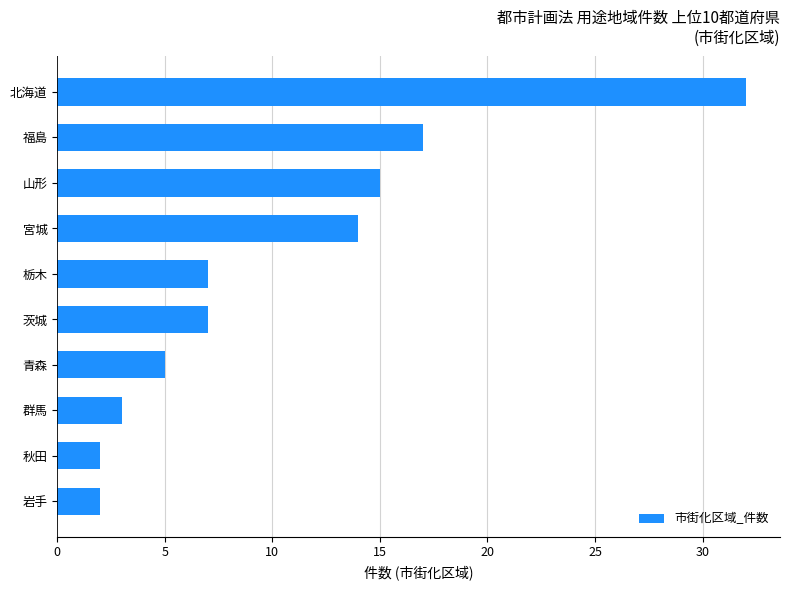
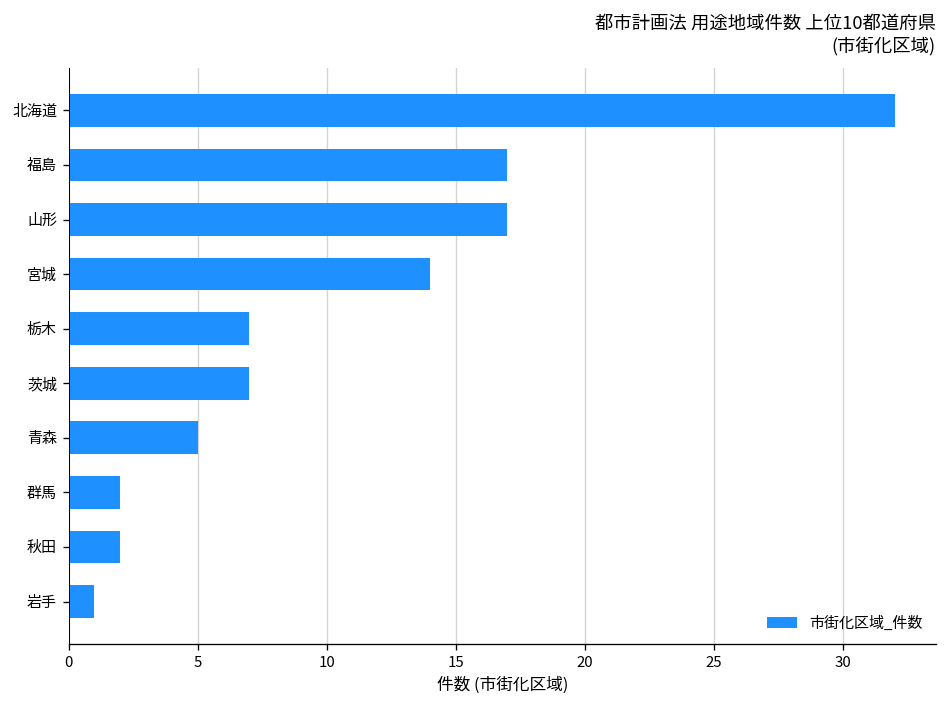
  {
    "北海道": 32,
    "福島": 17,
-   "山形": 15,
+   "山形": 17,
    "宮城": 14,
    "栃木": 7,
    "茨城": 7,
    "青森": 5,
-   "群馬": 3,
+   "群馬": 2,
    "秋田": 2,
-   "岩手": 2
+   "岩手": 1
  }
